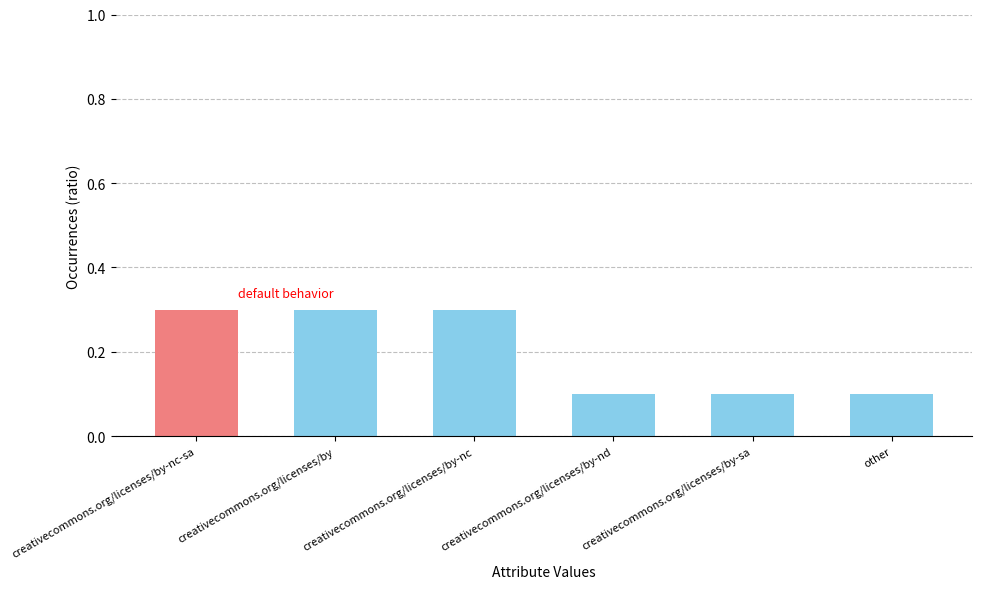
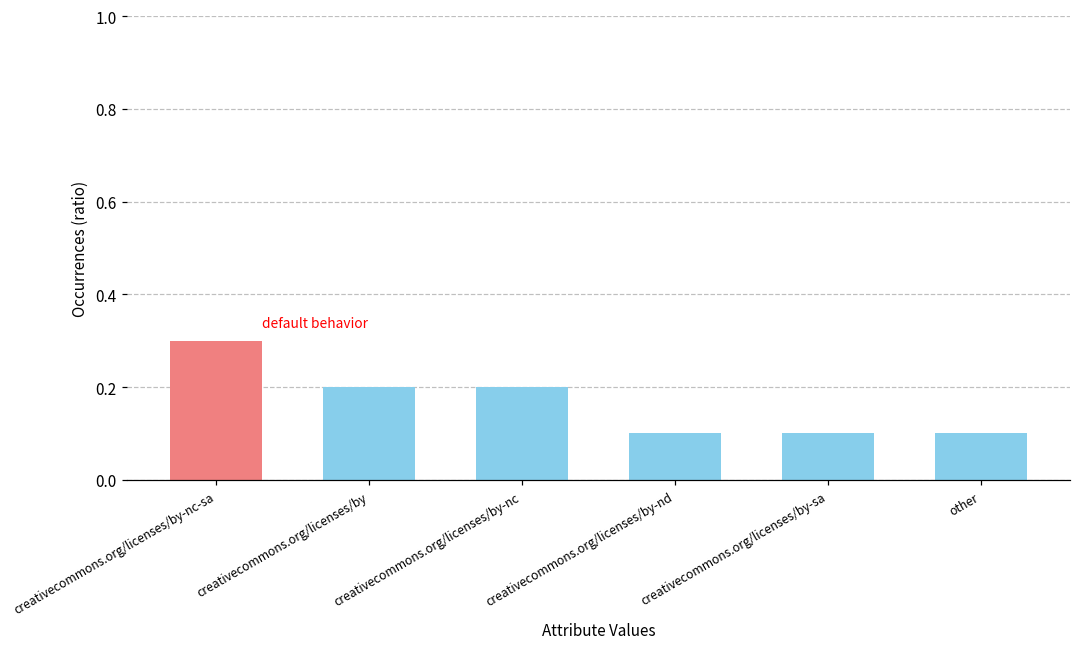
  {
    "creativecommons.org/licenses/by-nc-sa": 0.30,
-   "creativecommons.org/licenses/by": 0.30,
-   "creativecommons.org/licenses/by-nc": 0.30,
+   "creativecommons.org/licenses/by": 0.20,
+   "creativecommons.org/licenses/by-nc": 0.20,
    "creativecommons.org/licenses/by-nd": 0.10,
    "creativecommons.org/licenses/by-sa": 0.10,
    "other": 0.10
  }
